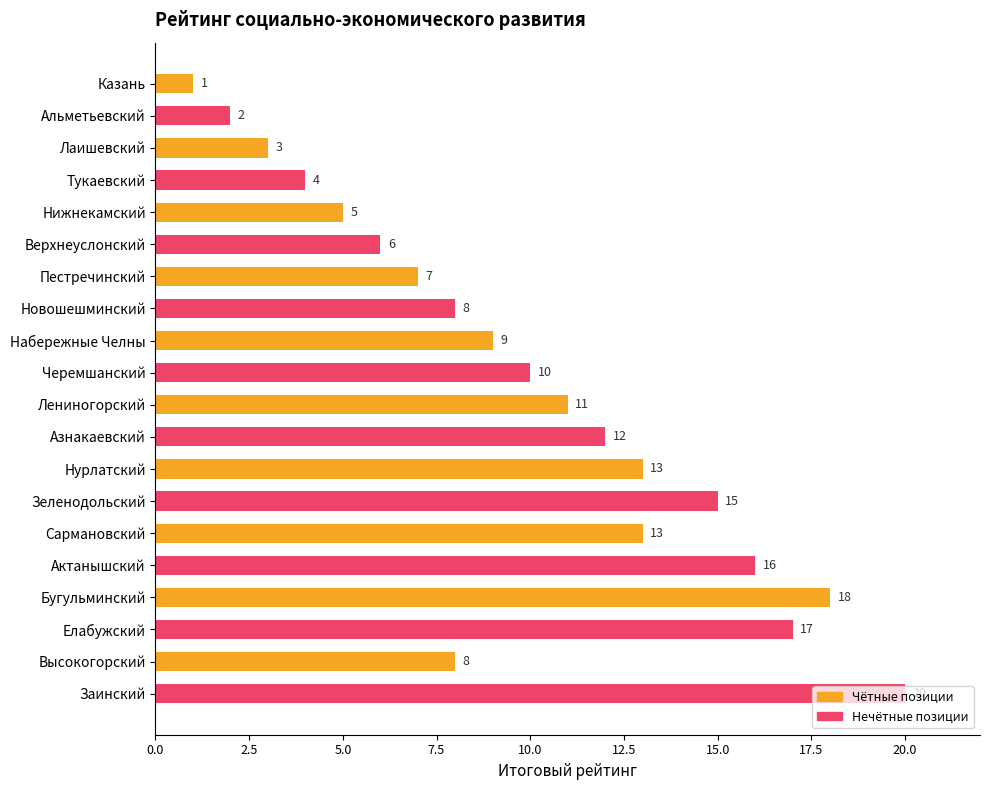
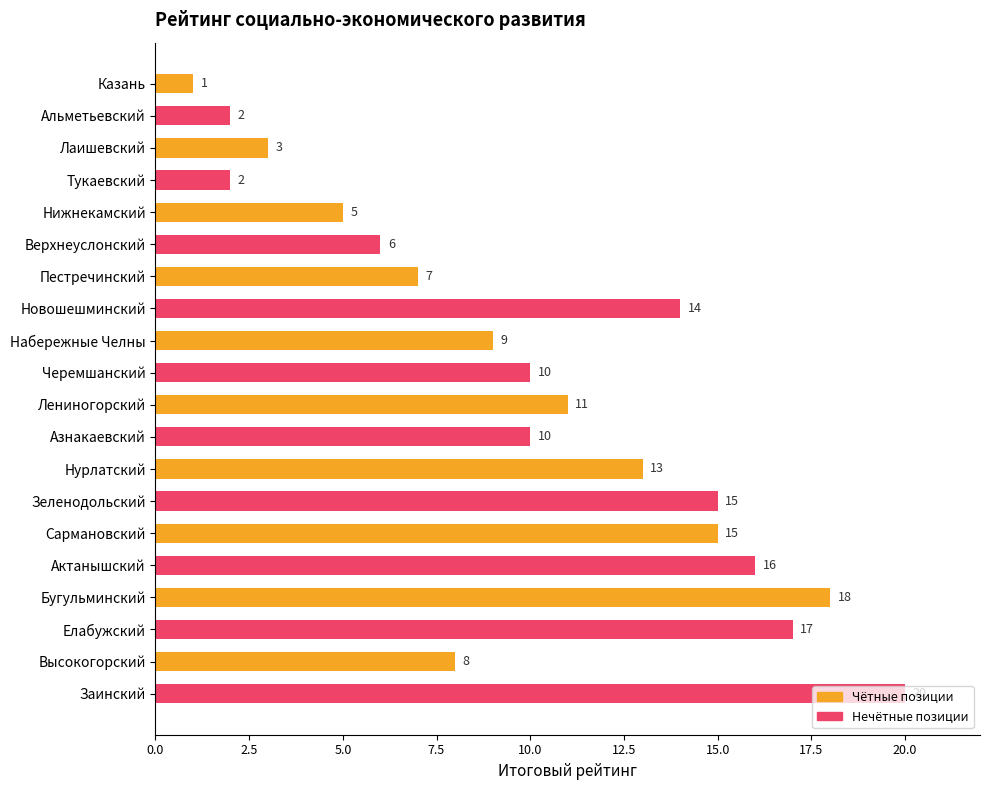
  {
    "Казань": 1,
    "Альметьевский": 2,
    "Лаишевский": 3,
-   "Тукаевский": 4,
+   "Тукаевский": 2,
    "Нижнекамский": 5,
    "Верхнеуслонский": 6,
    "Пестречинский": 7,
-   "Новошешминский": 8,
+   "Новошешминский": 14,
    "Набережные Челны": 9,
    "Черемшанский": 10,
    "Лениногорский": 11,
-   "Азнакаевский": 12,
+   "Азнакаевский": 10,
    "Нурлатский": 13,
    "Зеленодольский": 15,
-   "Сармановский": 13,
+   "Сармановский": 15,
    "Актанышский": 16,
    "Бугульминский": 18,
    "Елабужский": 17,
    "Высокогорский": 8
  }
